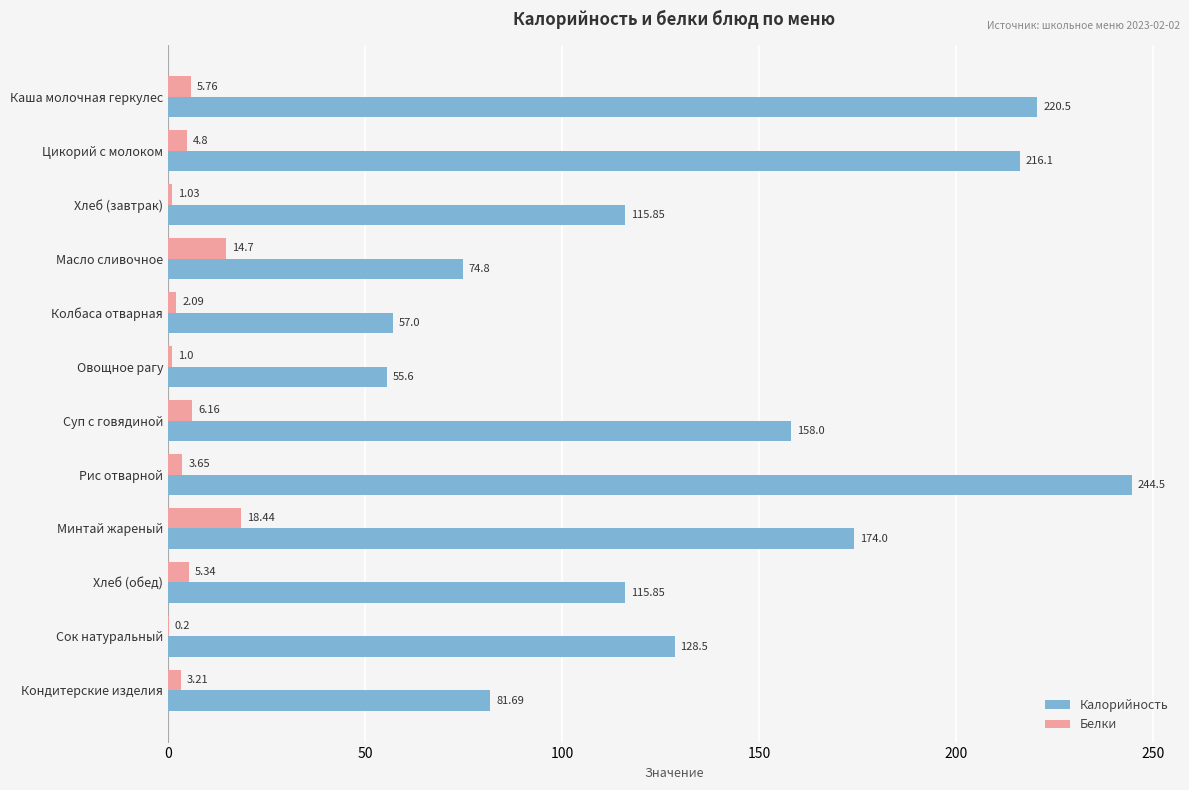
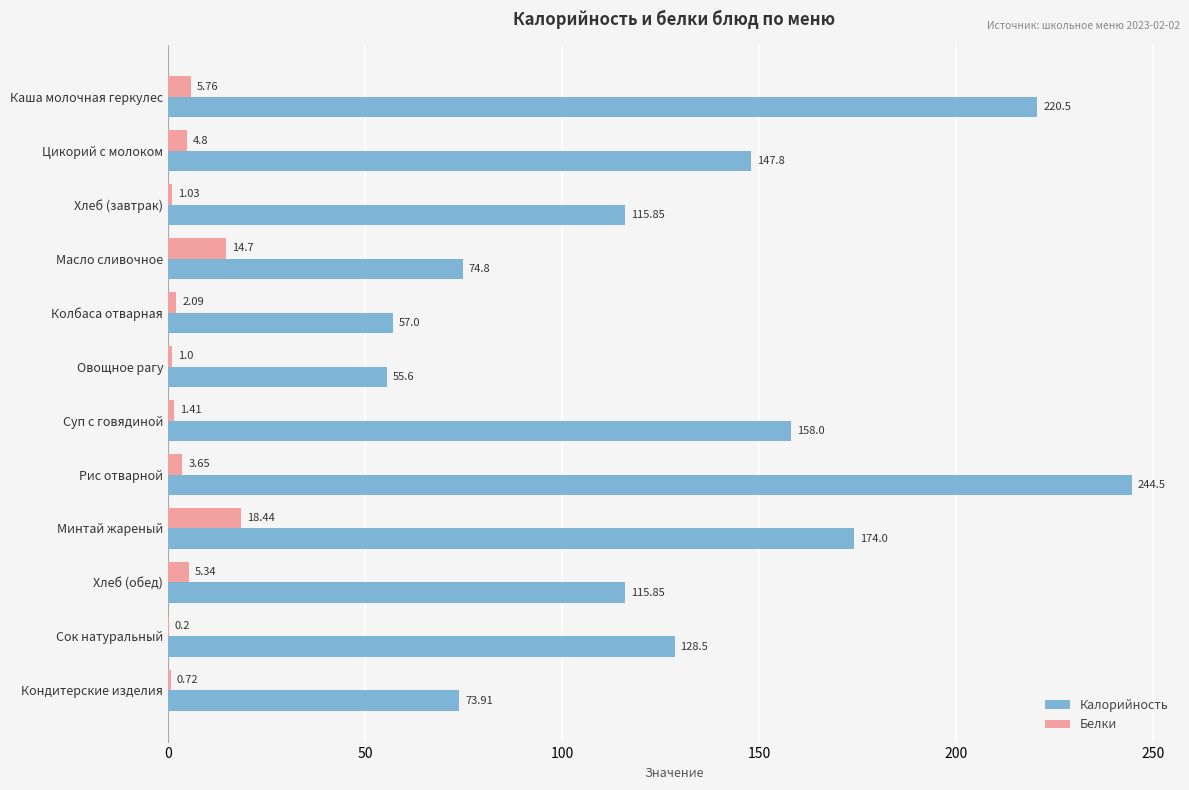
  {
    "Калорийность": {
      "Каша молочная геркулес": 220.5,
-     "Цикорий с молоком": 216.1,
+     "Цикорий с молоком": 147.8,
      "Хлеб (завтрак)": 115.85,
      "Масло сливочное": 74.8,
      "Колбаса отварная": 57.0,
      "Овощное рагу": 55.6,
      "Суп с говядиной": 158.0,
      "Рис отварной": 244.5,
      "Минтай жареный": 174.0,
      "Хлеб (обед)": 115.85,
      "Сок натуральный": 128.5,
-     "Кондитерские изделия": 81.69
+     "Кондитерские изделия": 73.91
    },
    "Белки": {
      "Каша молочная геркулес": 5.76,
      "Цикорий с молоком": 4.8,
      "Хлеб (завтрак)": 1.03,
      "Масло сливочное": 14.7,
      "Колбаса отварная": 2.09,
      "Овощное рагу": 1.0,
-     "Суп с говядиной": 6.16,
+     "Суп с говядиной": 1.41,
      "Рис отварной": 3.65,
      "Минтай жареный": 18.44,
      "Хлеб (обед)": 5.34,
      "Сок натуральный": 0.2,
-     "Кондитерские изделия": 3.21
+     "Кондитерские изделия": 0.72
    }
  }
